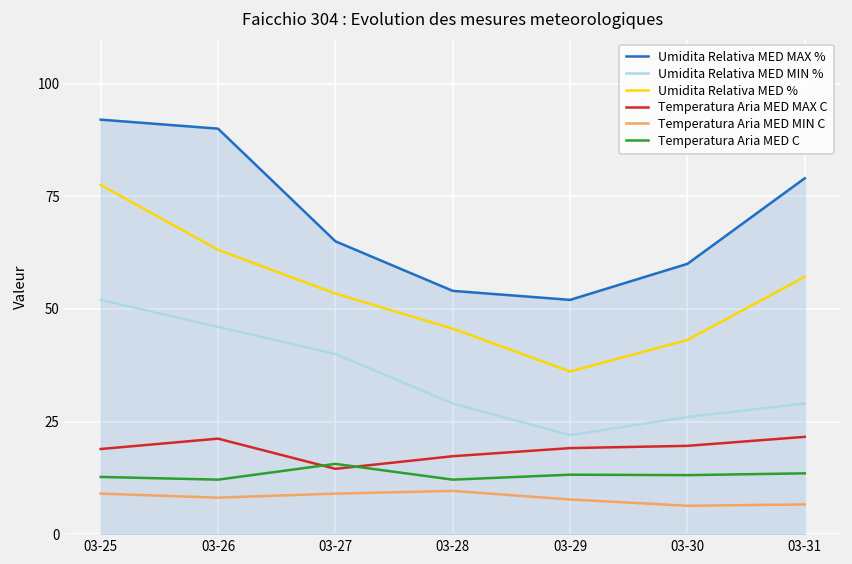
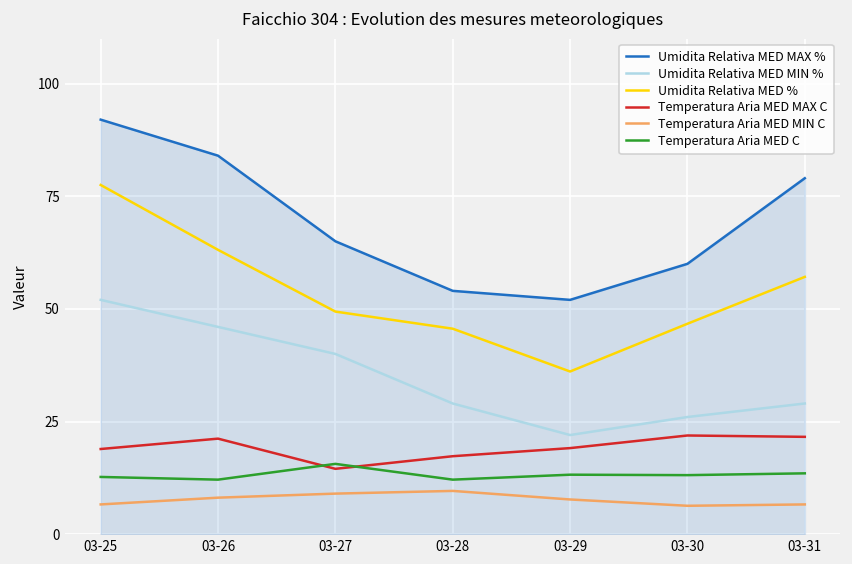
  {
    "Umidita Relativa MED MAX %": {
      "03-25": 92,
-     "03-26": 90,
+     "03-26": 84,
      "03-27": 65,
      "03-28": 54,
      "03-29": 52,
      "03-30": 60,
      "03-31": 79
    },
    "Umidita Relativa MED MIN %": {
      "03-25": 52,
      "03-26": 46,
      "03-27": 40,
      "03-28": 29,
      "03-29": 22,
      "03-30": 26,
      "03-31": 29
    },
    "Umidita Relativa MED %": {
      "03-25": 78,
      "03-26": 63,
-     "03-27": 53,
+     "03-27": 49,
      "03-28": 46,
      "03-29": 36,
-     "03-30": 43,
+     "03-30": 47,
      "03-31": 57
    },
    "Temperatura Aria MED MAX C": {
      "03-25": 19,
      "03-26": 21,
      "03-27": 15,
      "03-28": 17,
      "03-29": 19,
-     "03-30": 20,
+     "03-30": 22,
      "03-31": 22
    },
    "Temperatura Aria MED MIN C": {
-     "03-25": 9,
+     "03-25": 7,
      "03-26": 8,
      "03-27": 9,
      "03-28": 10,
      "03-29": 8,
      "03-30": 6,
      "03-31": 7
    },
    "Temperatura Aria MED C": {
      "03-25": 13,
      "03-26": 12,
      "03-27": 16,
      "03-28": 12,
      "03-29": 13,
      "03-30": 13,
      "03-31": 14
    }
  }
